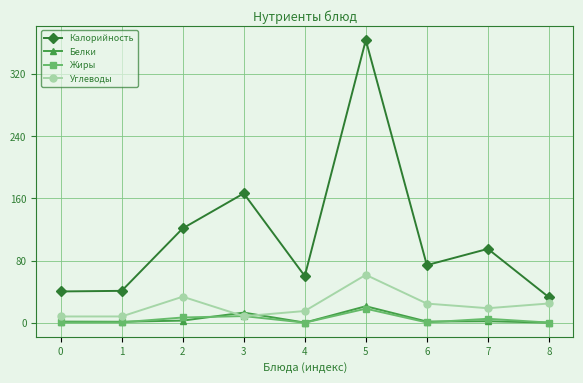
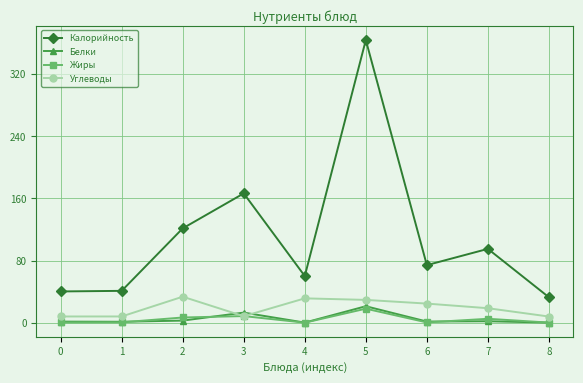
  {
    "Углеводы": {
      "0": 10,
      "1": 10,
      "2": 30,
-     "4": 20,
-     "5": 60,
+     "4": 30,
+     "5": 30,
      "6": 20,
      "7": 20,
-     "8": 20
+     "8": 10
    }
  }
